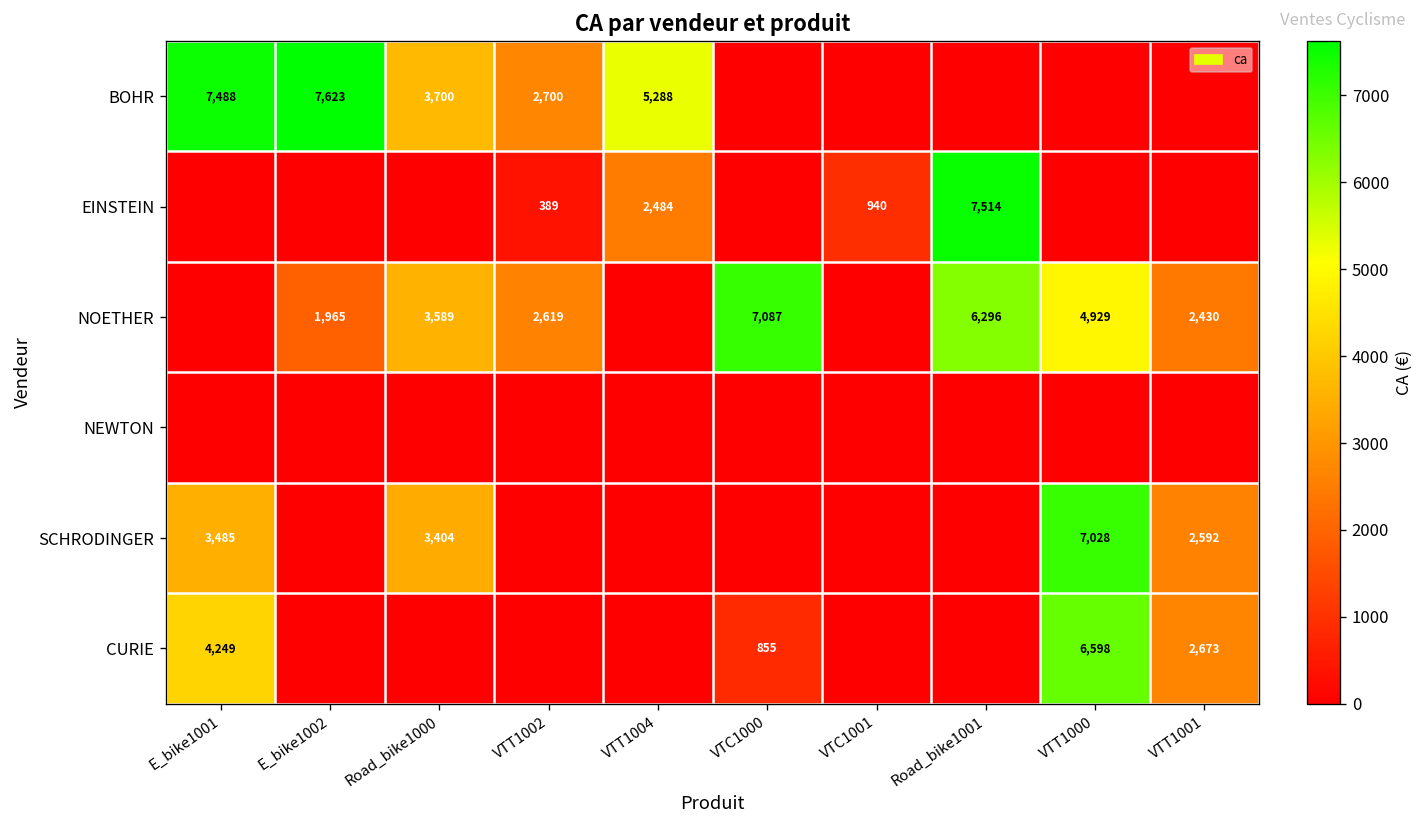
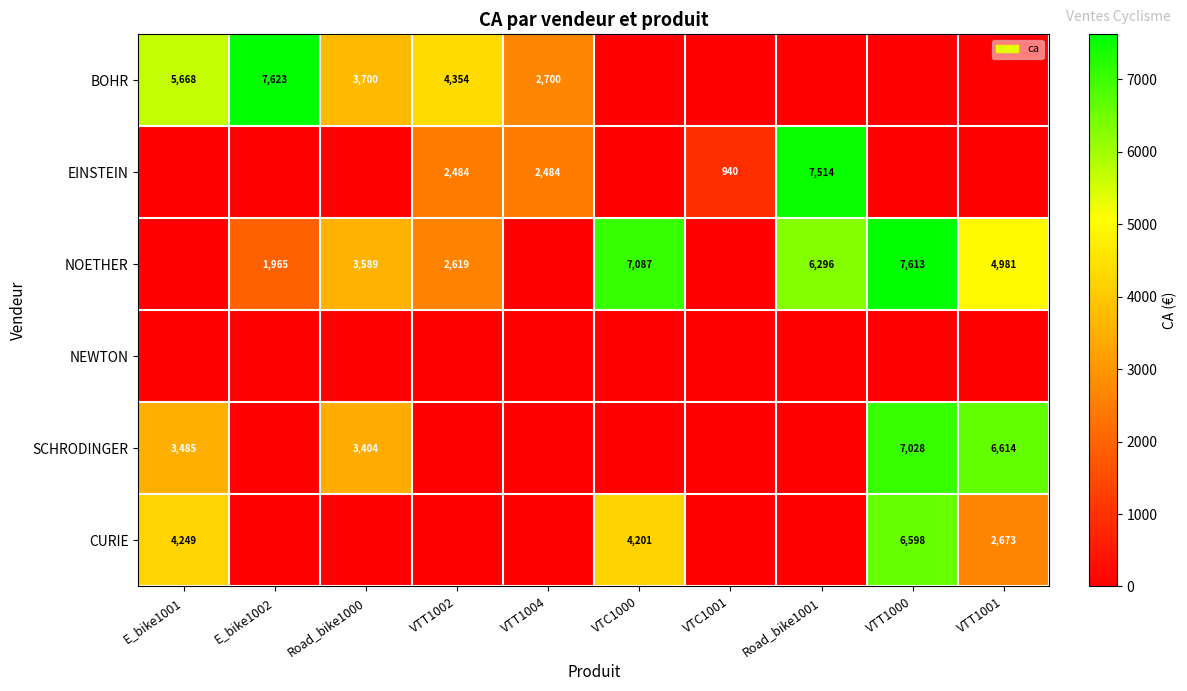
  {
    "BOHR": {
-     "E_bike1001": "7,488",
+     "E_bike1001": "5,668",
      "E_bike1002": "7,623",
      "Road_bike1000": "3,700",
-     "VTT1002": "2,700",
-     "VTT1004": "5,288"
+     "VTT1002": "4,354",
+     "VTT1004": "2,700"
    },
    "EINSTEIN": {
-     "VTT1002": "389",
+     "VTT1002": "2,484",
      "VTT1004": "2,484",
      "VTC1001": "940",
      "Road_bike1001": "7,514"
    },
    "NOETHER": {
      "E_bike1002": "1,965",
      "Road_bike1000": "3,589",
      "VTT1002": "2,619",
      "VTC1000": "7,087",
      "Road_bike1001": "6,296",
-     "VTT1000": "4,929",
-     "VTT1001": "2,430"
+     "VTT1000": "7,613",
+     "VTT1001": "4,981"
    },
    "SCHRODINGER": {
      "E_bike1001": "3,485",
      "Road_bike1000": "3,404",
      "VTT1000": "7,028",
-     "VTT1001": "2,592"
+     "VTT1001": "6,614"
    },
    "CURIE": {
      "E_bike1001": "4,249",
-     "VTC1000": "855",
+     "VTC1000": "4,201",
      "VTT1000": "6,598",
      "VTT1001": "2,673"
    }
  }
